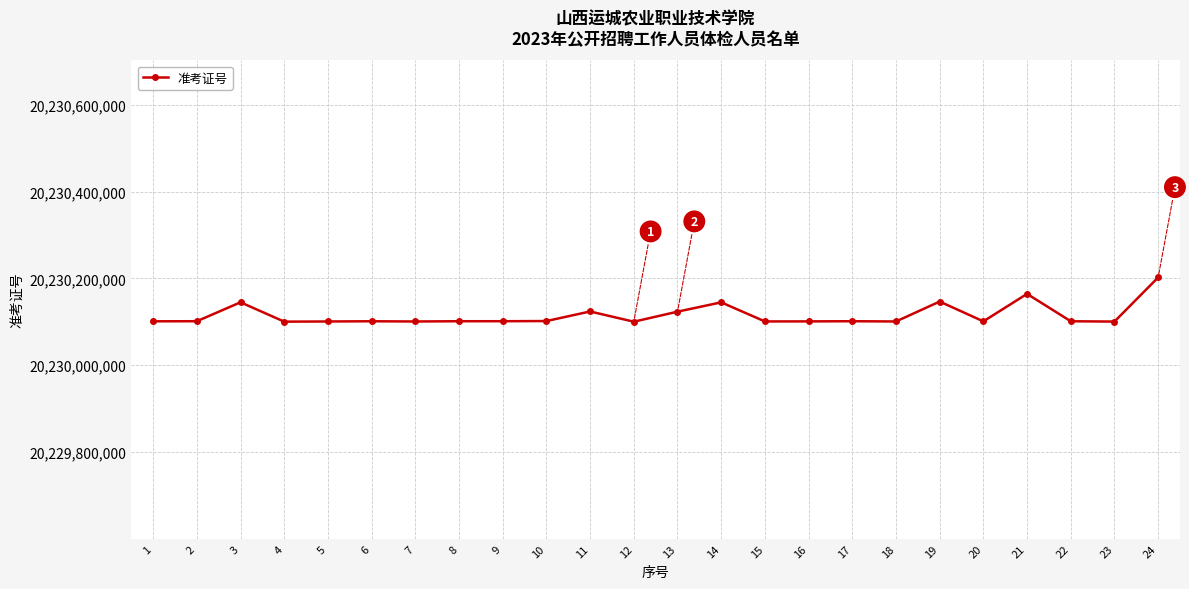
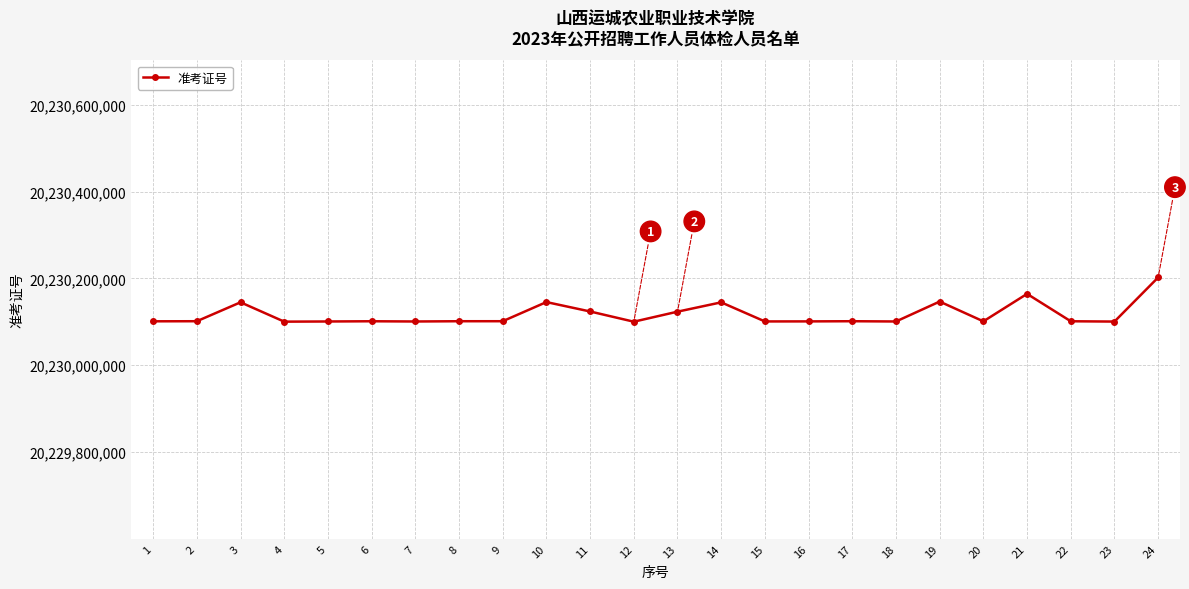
  {
    "1": "20,230,100,000",
    "2": "20,230,100,000",
    "3": "20,230,150,000",
    "4": "20,230,100,000",
    "5": "20,230,100,000",
    "6": "20,230,100,000",
    "7": "20,230,100,000",
    "8": "20,230,100,000",
    "9": "20,230,100,000",
-   "10": "20,230,100,000",
+   "10": "20,230,150,000",
    "11": "20,230,120,000",
    "12": "20,230,100,000",
    "13": "20,230,120,000",
    "14": "20,230,140,000",
    "15": "20,230,100,000",
    "16": "20,230,100,000",
    "17": "20,230,100,000",
    "18": "20,230,100,000",
    "19": "20,230,150,000",
    "20": "20,230,100,000",
    "21": "20,230,160,000",
    "22": "20,230,100,000",
    "23": "20,230,100,000",
    "24": "20,230,200,000"
  }
